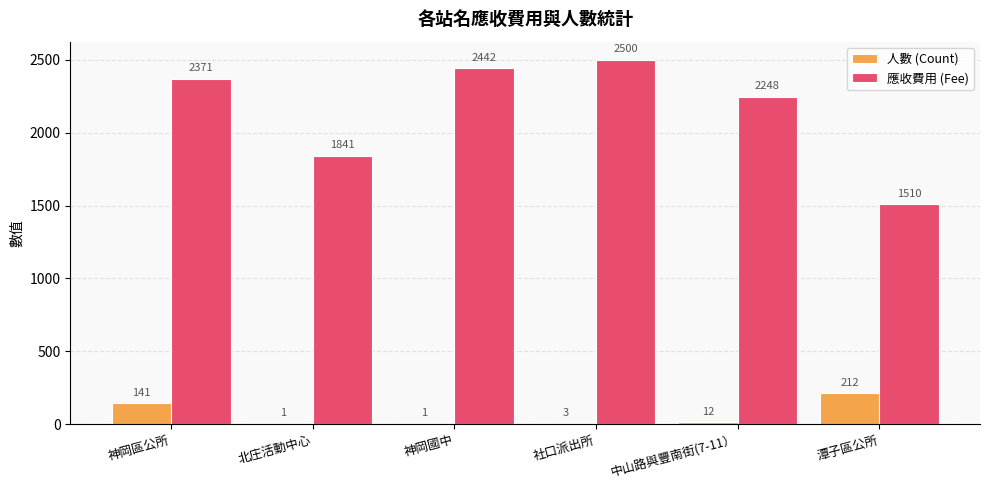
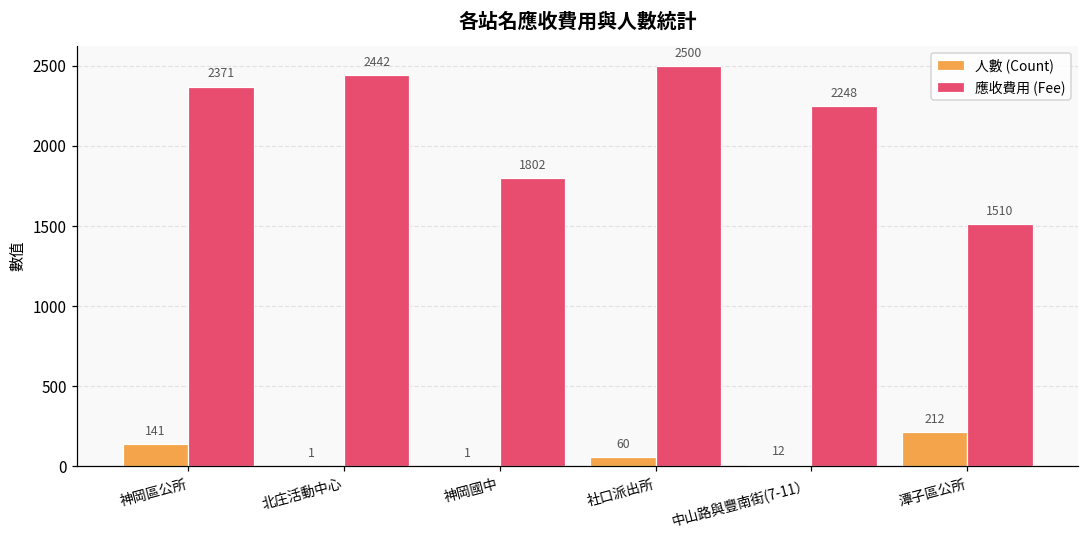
  {
    "人數 (Count)": {
      "神岡區公所": 141,
      "北庄活動中心": 1,
      "神岡國中": 1,
-     "社口派出所": 3,
+     "社口派出所": 60,
      "中山路與豐南街(7-11）": 12,
      "潭子區公所": 212
    },
    "應收費用 (Fee)": {
      "神岡區公所": 2371,
-     "北庄活動中心": 1841,
-     "神岡國中": 2442,
+     "北庄活動中心": 2442,
+     "神岡國中": 1802,
      "社口派出所": 2500,
      "中山路與豐南街(7-11）": 2248,
      "潭子區公所": 1510
    }
  }
